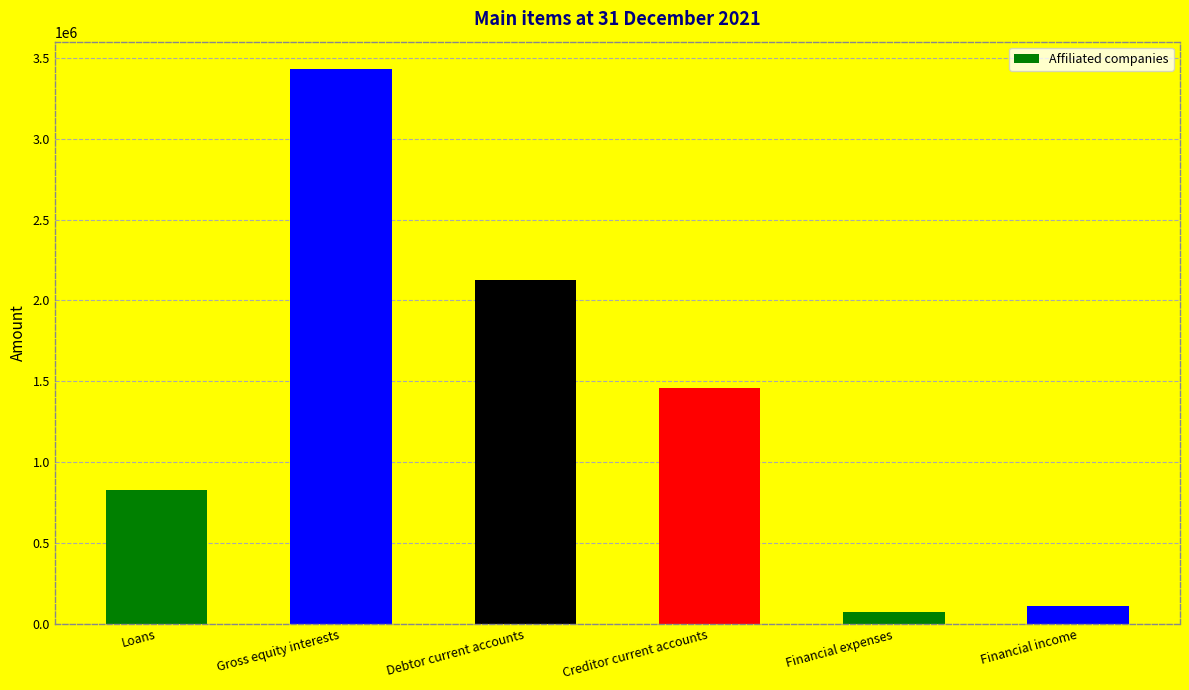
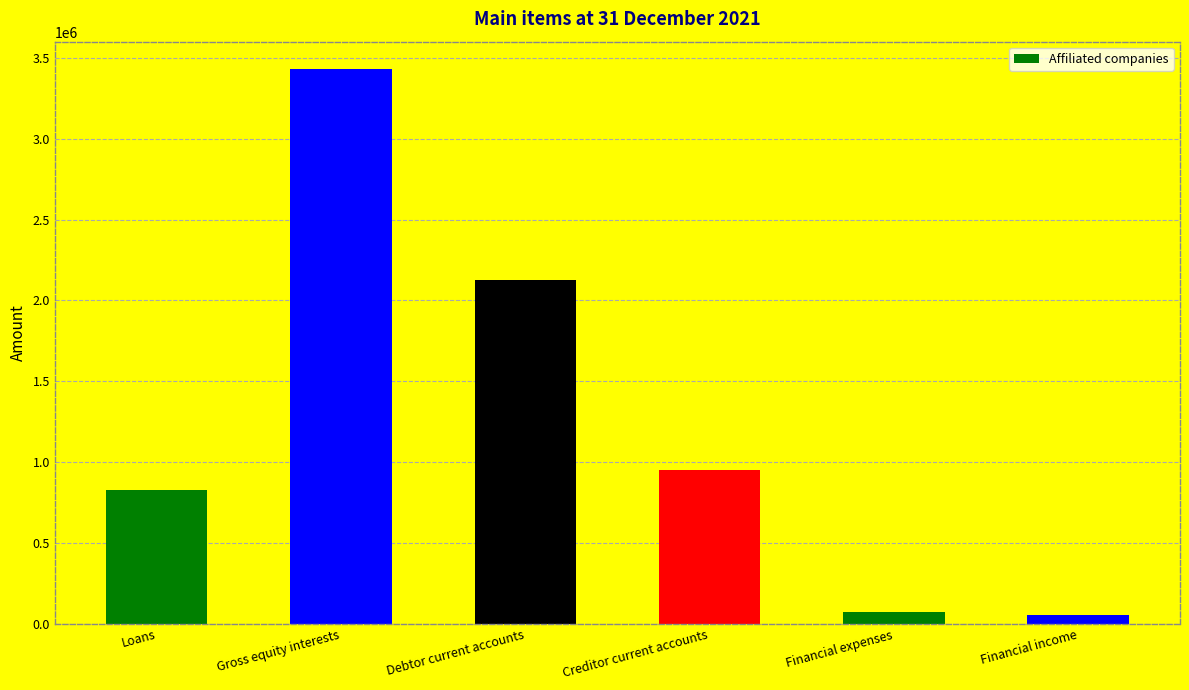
  {
    "Loans": 830000,
    "Gross equity interests": 3430000,
    "Debtor current accounts": 2130000,
-   "Creditor current accounts": 1460000,
+   "Creditor current accounts": 950000,
    "Financial expenses": 70000,
-   "Financial income": 110000
+   "Financial income": 60000
  }
